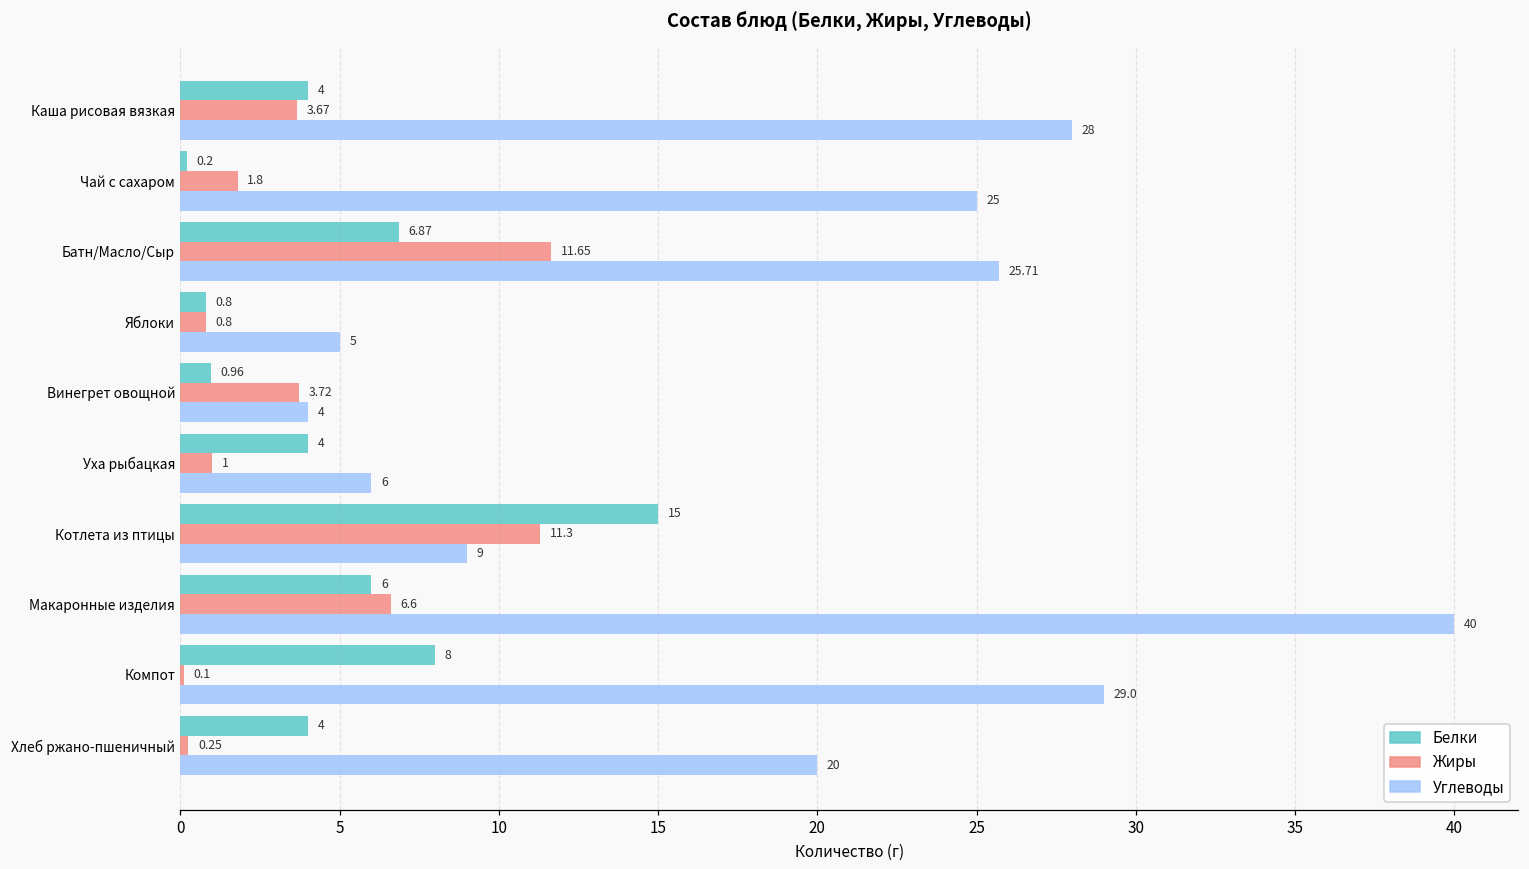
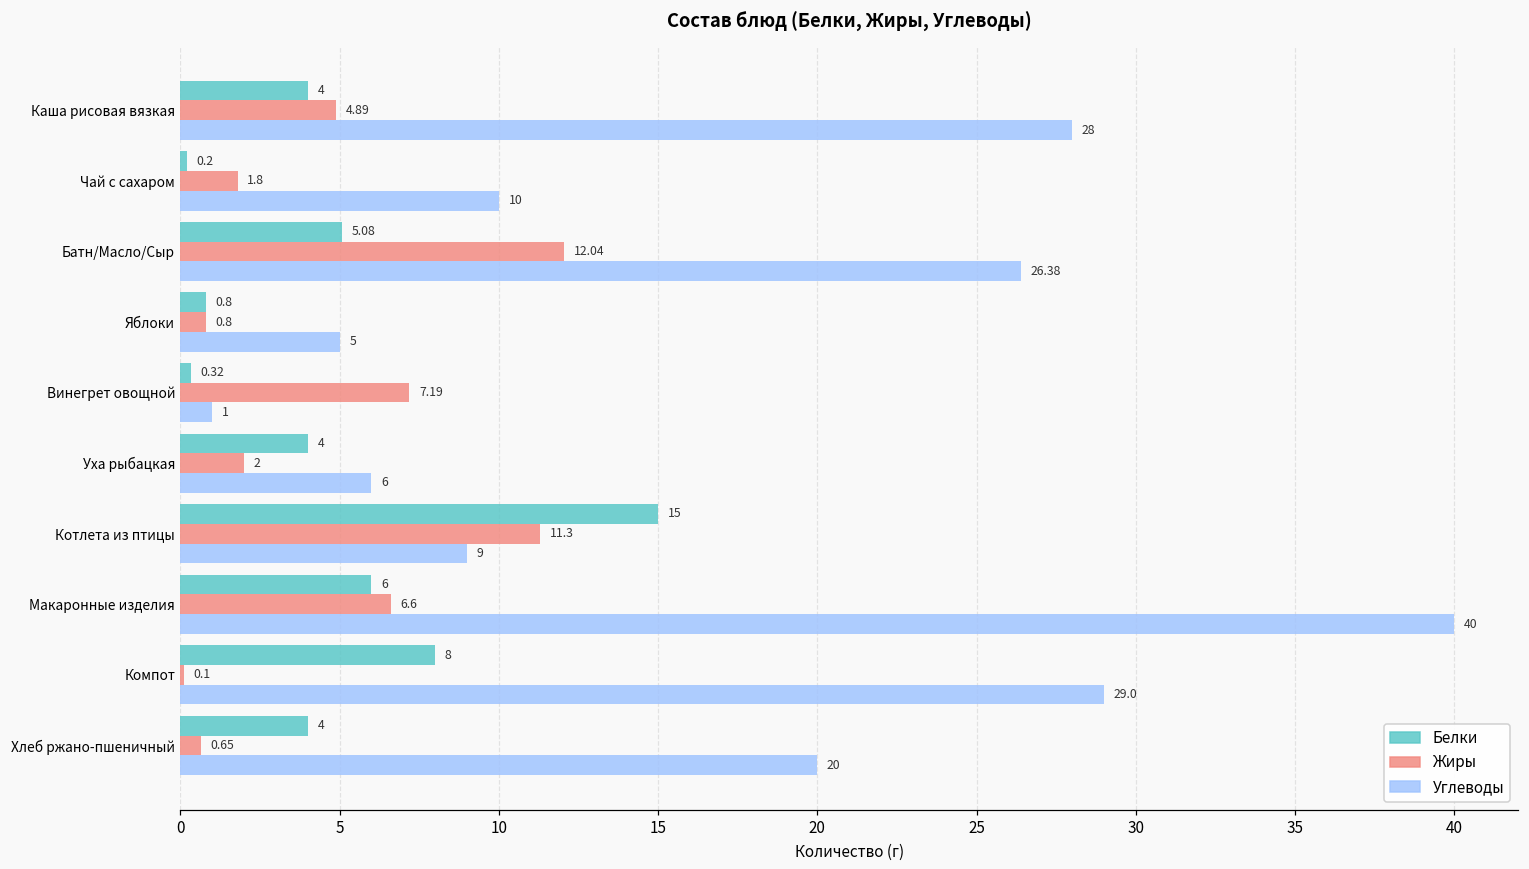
  {
    "Белки": {
      "Каша рисовая вязкая": 4,
      "Чай с сахаром": 0.2,
-     "Батн/Масло/Сыр": 6.87,
+     "Батн/Масло/Сыр": 5.08,
      "Яблоки": 0.8,
-     "Винегрет овощной": 0.96,
+     "Винегрет овощной": 0.32,
      "Уха рыбацкая": 4,
      "Котлета из птицы": 15,
      "Макаронные изделия": 6,
      "Компот": 8,
      "Хлеб ржано-пшеничный": 4
    },
    "Жиры": {
-     "Каша рисовая вязкая": 3.67,
+     "Каша рисовая вязкая": 4.89,
      "Чай с сахаром": 1.8,
-     "Батн/Масло/Сыр": 11.65,
+     "Батн/Масло/Сыр": 12.04,
      "Яблоки": 0.8,
-     "Винегрет овощной": 3.72,
-     "Уха рыбацкая": 1,
+     "Винегрет овощной": 7.19,
+     "Уха рыбацкая": 2,
      "Котлета из птицы": 11.3,
      "Макаронные изделия": 6.6,
      "Компот": 0.1,
-     "Хлеб ржано-пшеничный": 0.25
+     "Хлеб ржано-пшеничный": 0.65
    },
    "Углеводы": {
      "Каша рисовая вязкая": 28,
-     "Чай с сахаром": 25,
-     "Батн/Масло/Сыр": 25.71,
+     "Чай с сахаром": 10,
+     "Батн/Масло/Сыр": 26.38,
      "Яблоки": 5,
-     "Винегрет овощной": 4,
+     "Винегрет овощной": 1,
      "Уха рыбацкая": 6,
      "Котлета из птицы": 9,
      "Макаронные изделия": 40,
      "Компот": 29.0,
      "Хлеб ржано-пшеничный": 20
    }
  }
